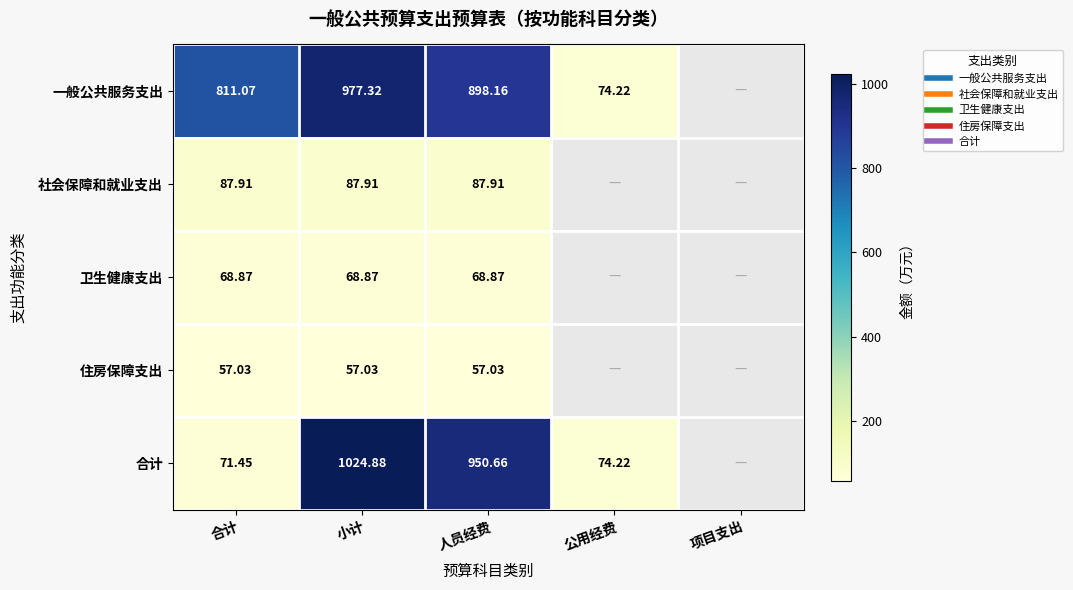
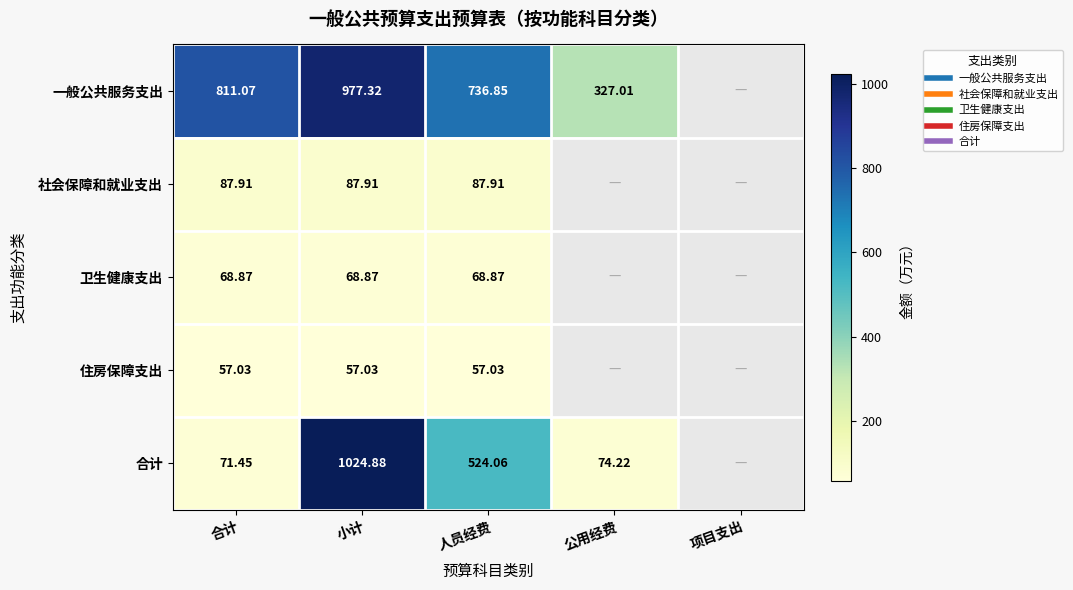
  {
    "一般公共服务支出": {
      "合计": 811.07,
      "小计": 977.32,
-     "人员经费": 898.16,
-     "公用经费": 74.22
+     "人员经费": 736.85,
+     "公用经费": 327.01
    },
    "社会保障和就业支出": {
      "合计": 87.91,
      "小计": 87.91,
      "人员经费": 87.91
    },
    "卫生健康支出": {
      "合计": 68.87,
      "小计": 68.87,
      "人员经费": 68.87
    },
    "住房保障支出": {
      "合计": 57.03,
      "小计": 57.03,
      "人员经费": 57.03
    },
    "合计": {
      "合计": 71.45,
      "小计": 1024.88,
-     "人员经费": 950.66,
+     "人员经费": 524.06,
      "公用经费": 74.22
    }
  }
